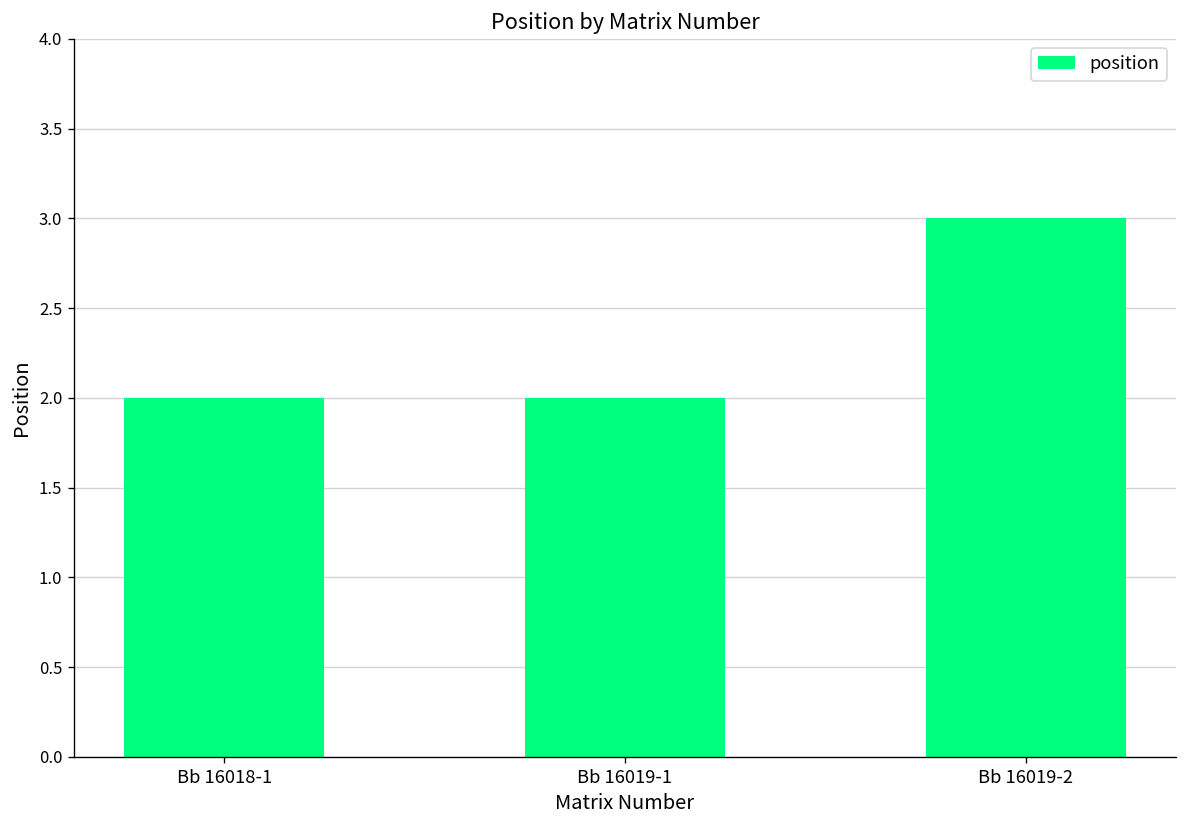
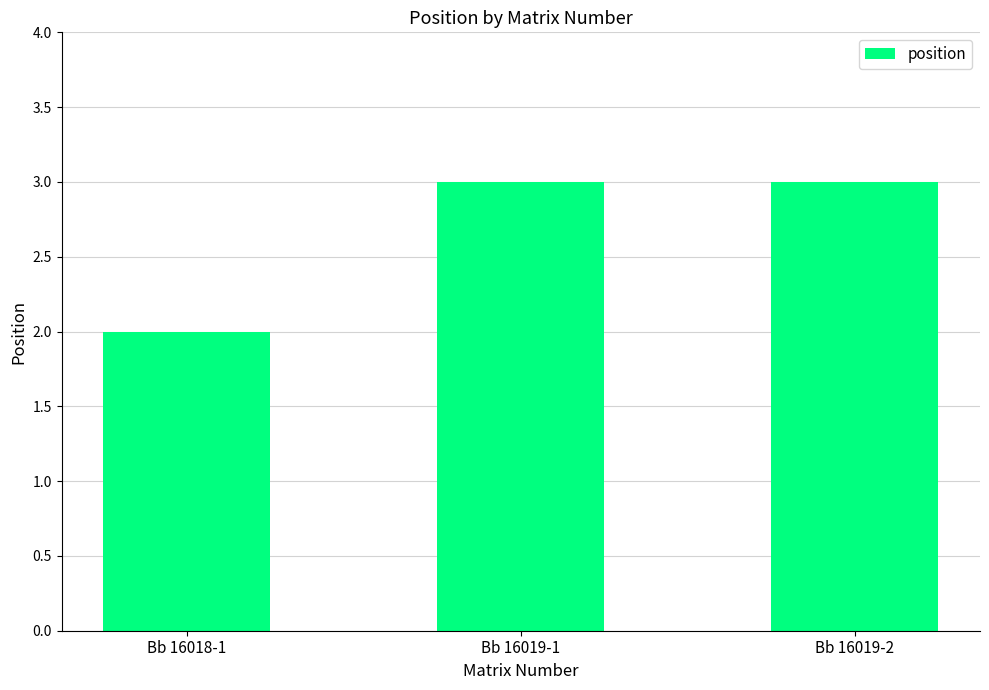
  {
    "Bb 16018-1": 2,
-   "Bb 16019-1": 2,
+   "Bb 16019-1": 3,
    "Bb 16019-2": 3
  }
